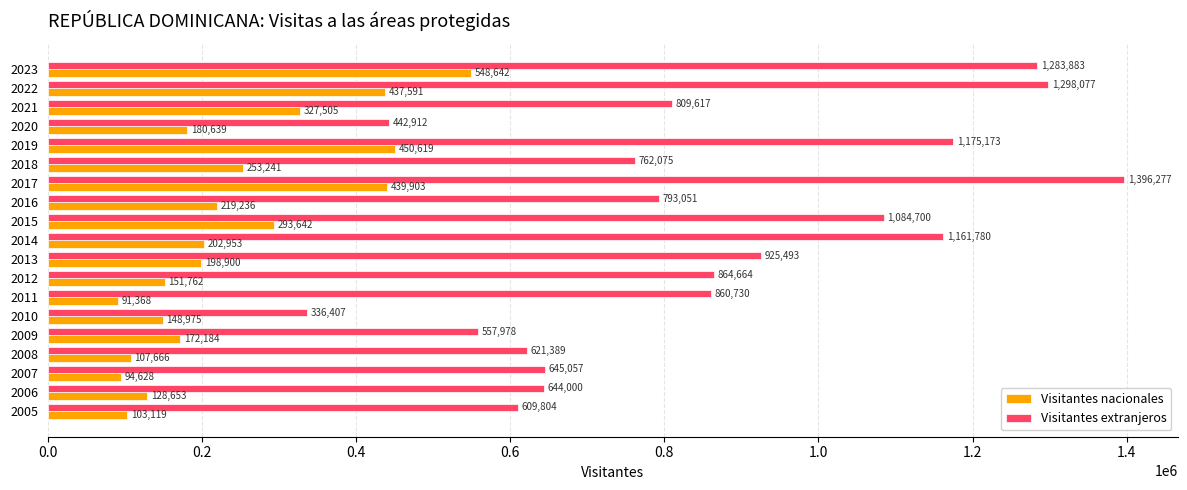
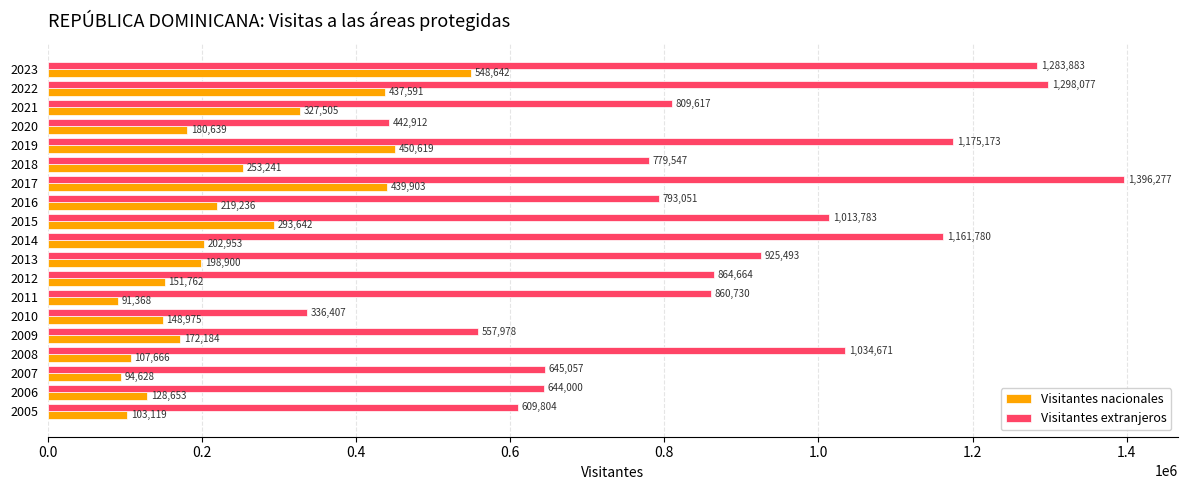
  {
    "Visitantes nacionales": {
      "2023": "548,642",
      "2022": "437,591",
      "2021": "327,505",
      "2020": "180,639",
      "2019": "450,619",
      "2018": "253,241",
      "2017": "439,903",
      "2016": "219,236",
      "2015": "293,642",
      "2014": "202,953",
      "2013": "198,900",
      "2012": "151,762",
      "2011": "91,368",
      "2010": "148,975",
      "2009": "172,184",
      "2008": "107,666",
      "2007": "94,628",
      "2006": "128,653",
      "2005": "103,119"
    },
    "Visitantes extranjeros": {
      "2023": "1,283,883",
      "2022": "1,298,077",
      "2021": "809,617",
      "2020": "442,912",
      "2019": "1,175,173",
-     "2018": "762,075",
+     "2018": "779,547",
      "2017": "1,396,277",
      "2016": "793,051",
-     "2015": "1,084,700",
+     "2015": "1,013,783",
      "2014": "1,161,780",
      "2013": "925,493",
      "2012": "864,664",
      "2011": "860,730",
      "2010": "336,407",
      "2009": "557,978",
-     "2008": "621,389",
+     "2008": "1,034,671",
      "2007": "645,057",
      "2006": "644,000",
      "2005": "609,804"
    }
  }
